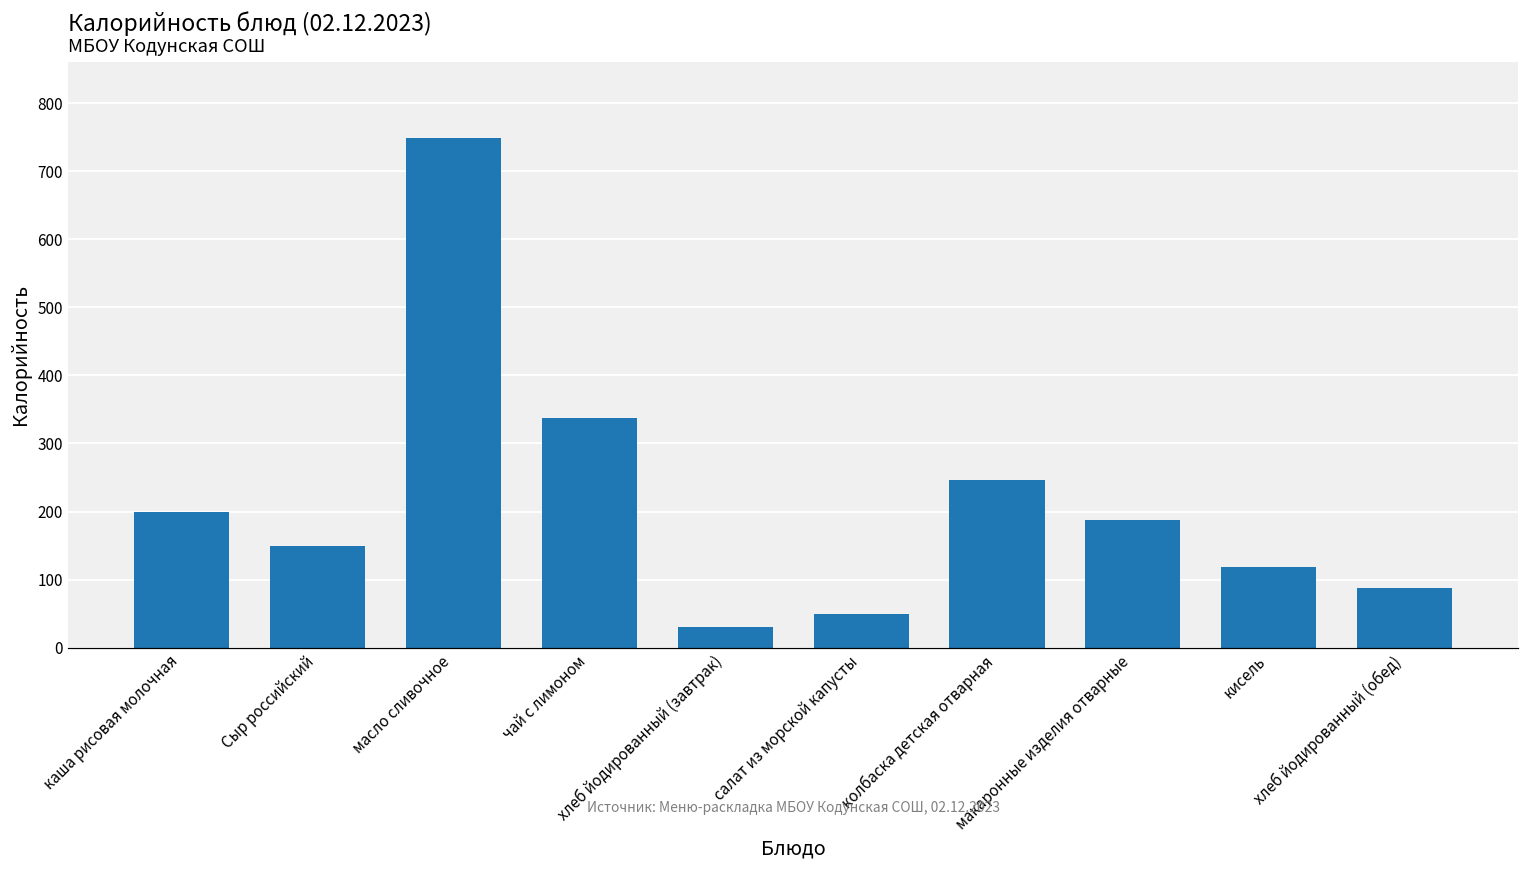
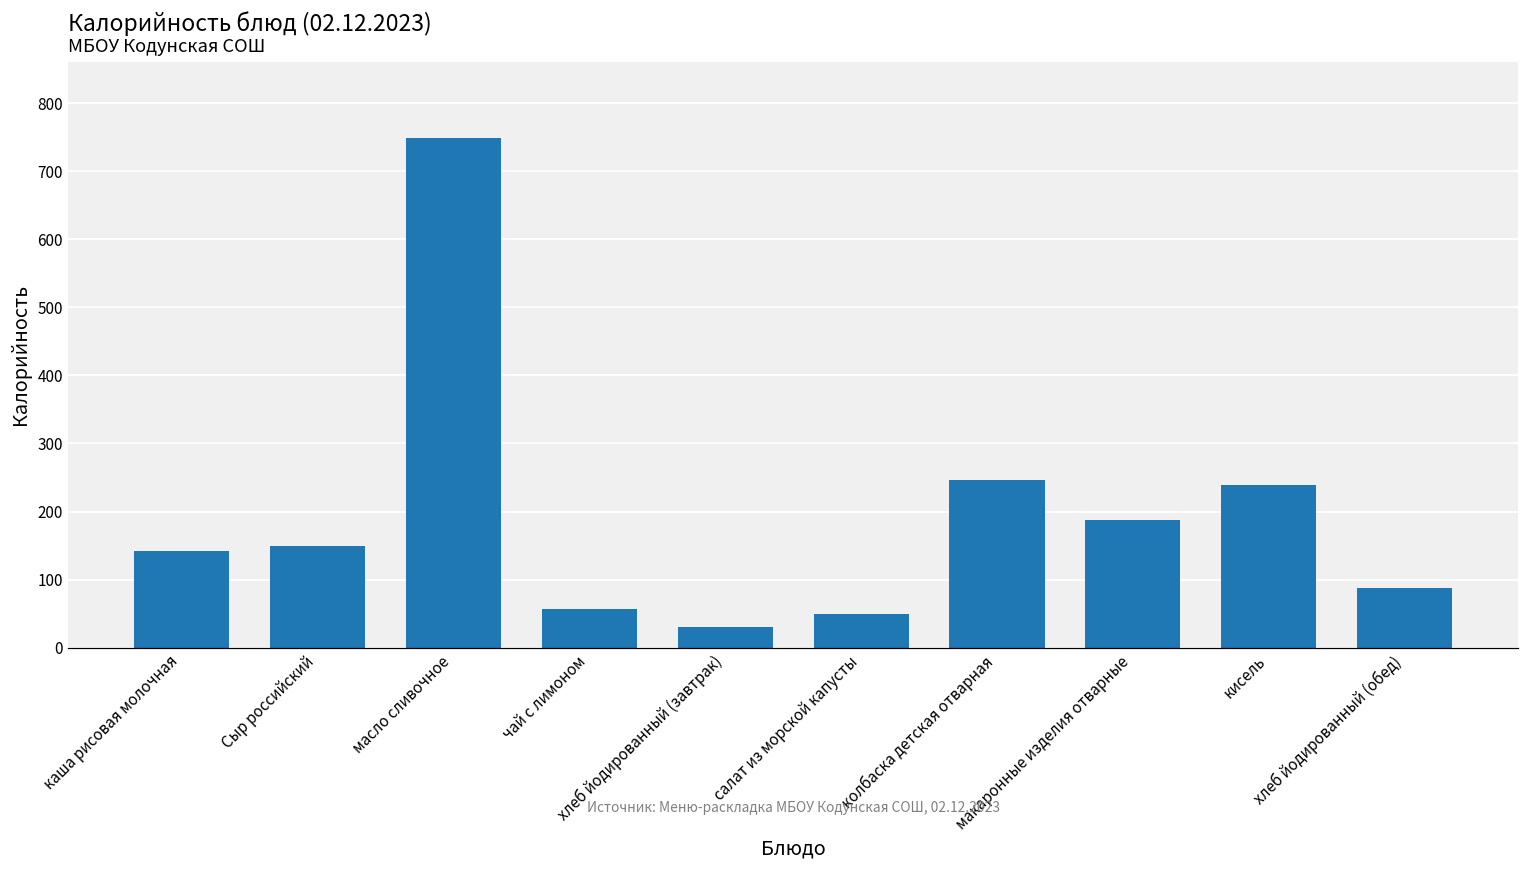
  {
-   "каша рисовая молочная": 200,
+   "каша рисовая молочная": 140,
    "Сыр российский": 150,
    "масло сливочное": 750,
-   "чай с лимоном": 340,
+   "чай с лимоном": 60,
    "хлеб йодированный (завтрак)": 30,
    "салат из морской капусты": 50,
    "колбаска детская отварная": 250,
    "макаронные изделия отварные": 190,
-   "кисель": 120,
+   "кисель": 240,
    "хлеб йодированный (обед)": 90
  }
